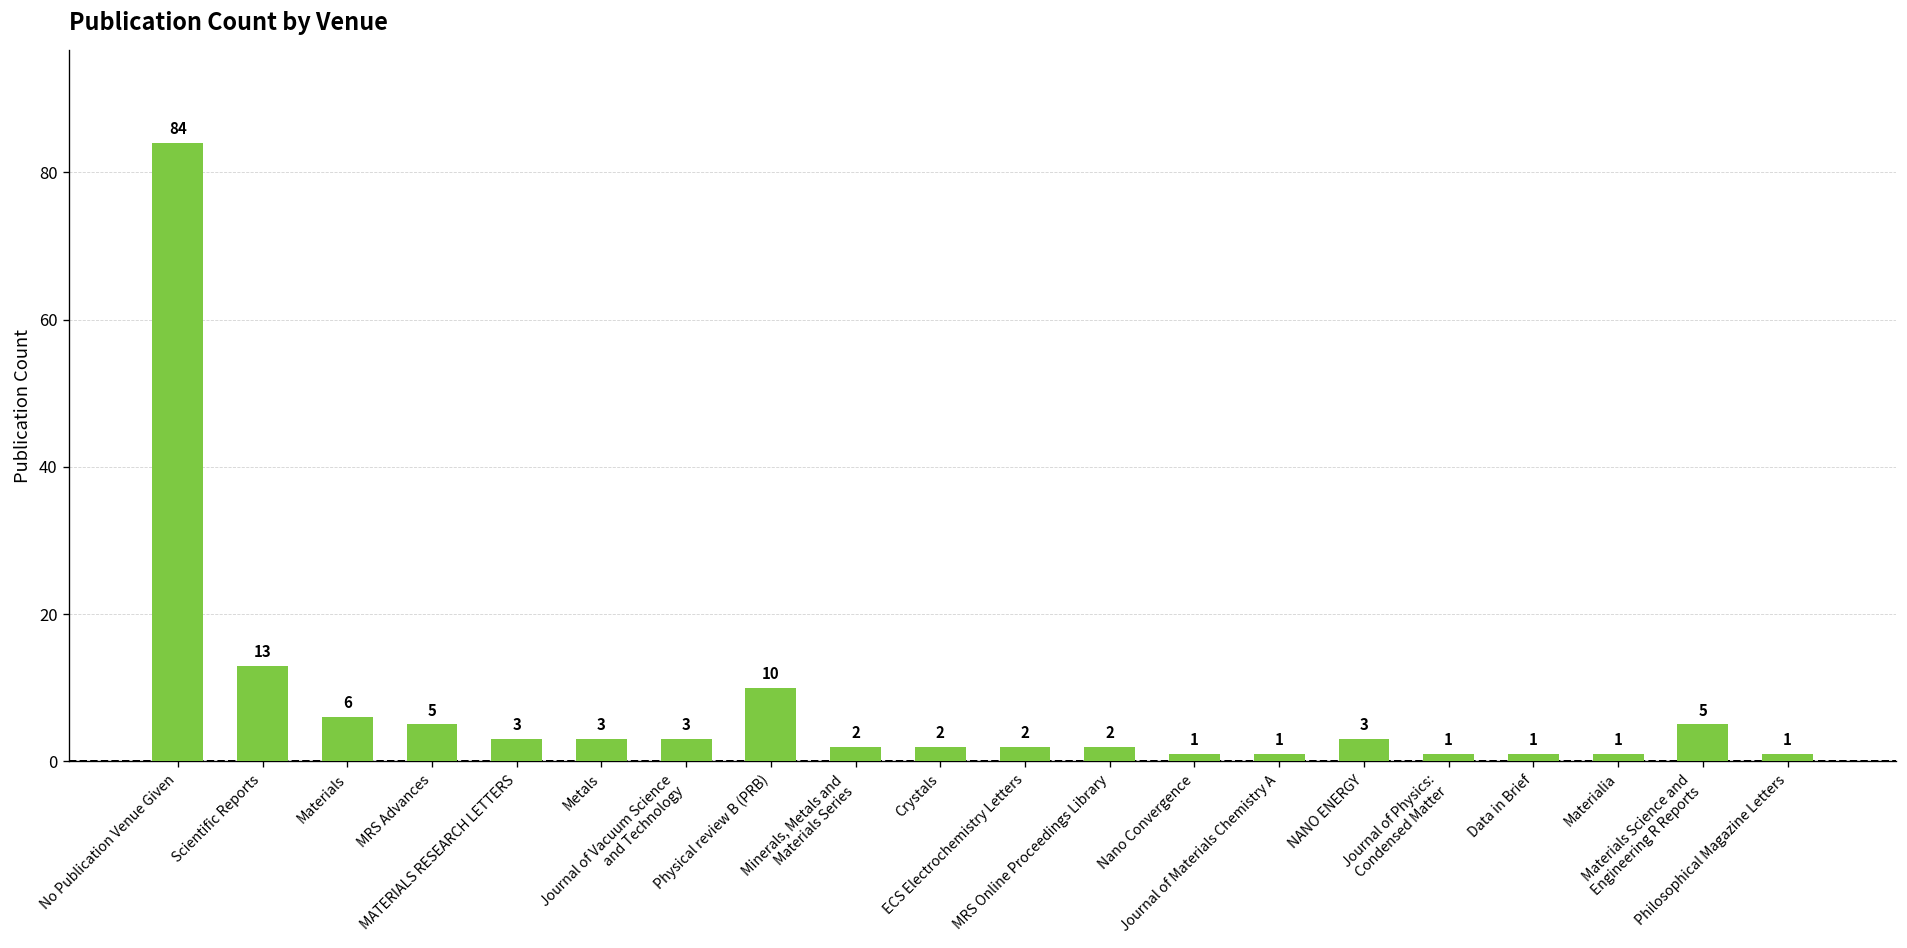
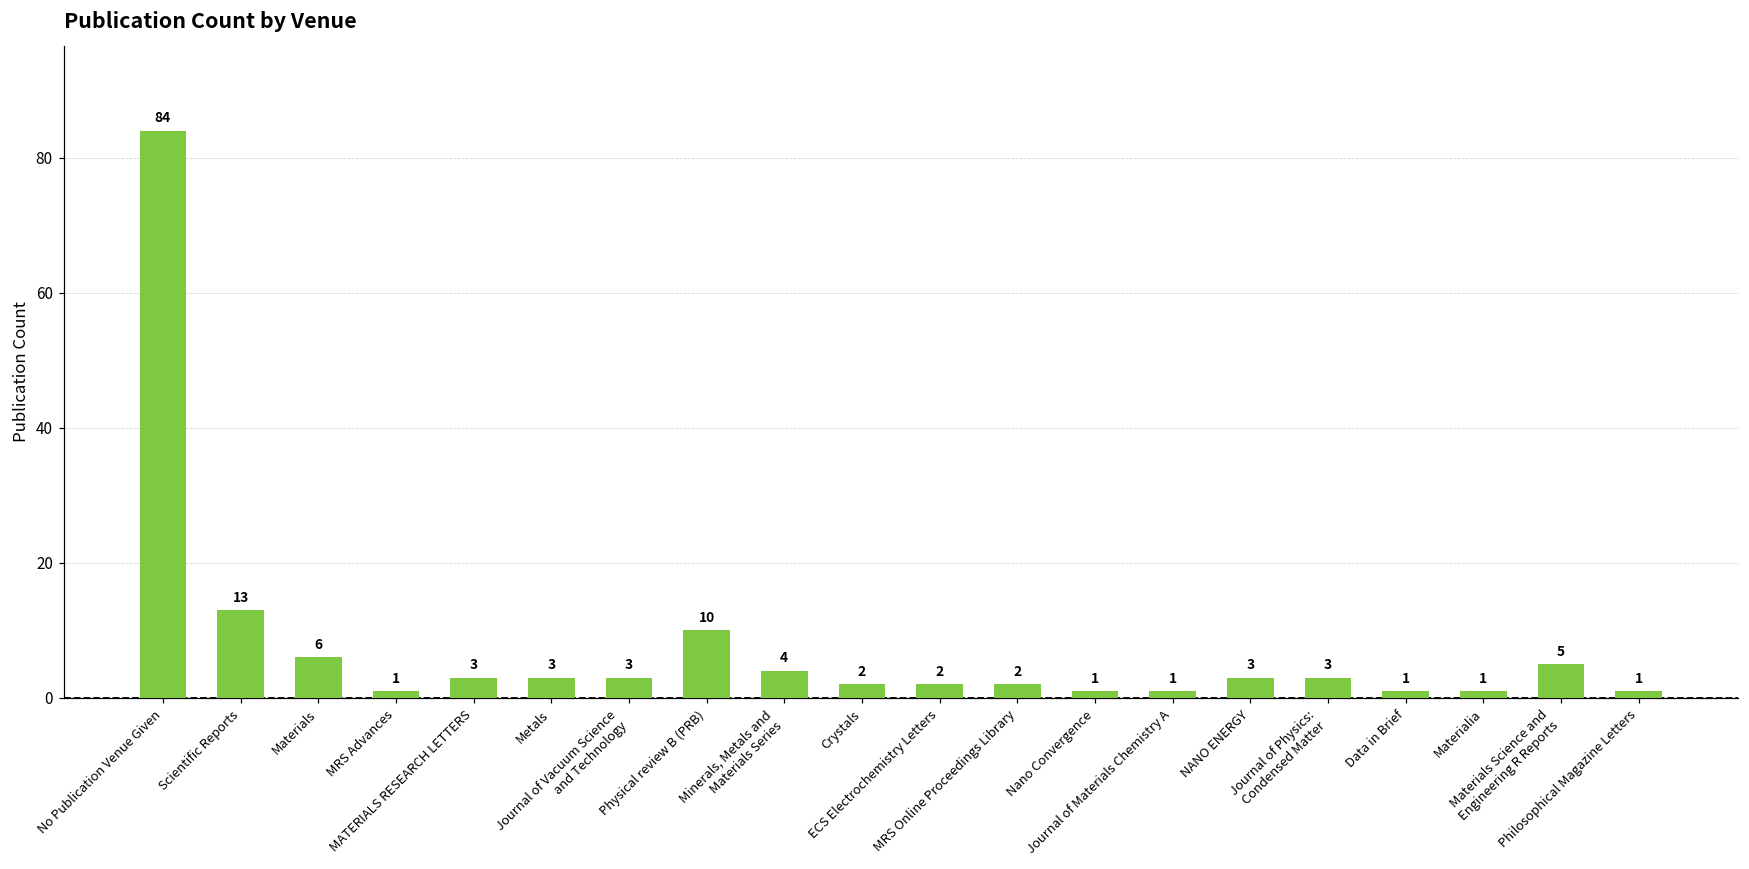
  {
    "No Publication Venue Given": 84,
    "Scientific Reports": 13,
    "Materials": 6,
-   "MRS Advances": 5,
+   "MRS Advances": 1,
    "MATERIALS RESEARCH LETTERS": 3,
    "Metals": 3,
    "Journal of Vacuum Science and Technology": 3,
    "Physical review B (PRB)": 10,
-   "Minerals, Metals and Materials Series": 2,
+   "Minerals, Metals and Materials Series": 4,
    "Crystals": 2,
    "ECS Electrochemistry Letters": 2,
    "MRS Online Proceedings Library": 2,
    "Nano Convergence": 1,
    "Journal of Materials Chemistry A": 1,
    "NANO ENERGY": 3,
-   "Journal of Physics: Condensed Matter": 1,
+   "Journal of Physics: Condensed Matter": 3,
    "Data in Brief": 1,
    "Materialia": 1,
    "Materials Science and Engineering R Reports": 5,
    "Philosophical Magazine Letters": 1
  }
